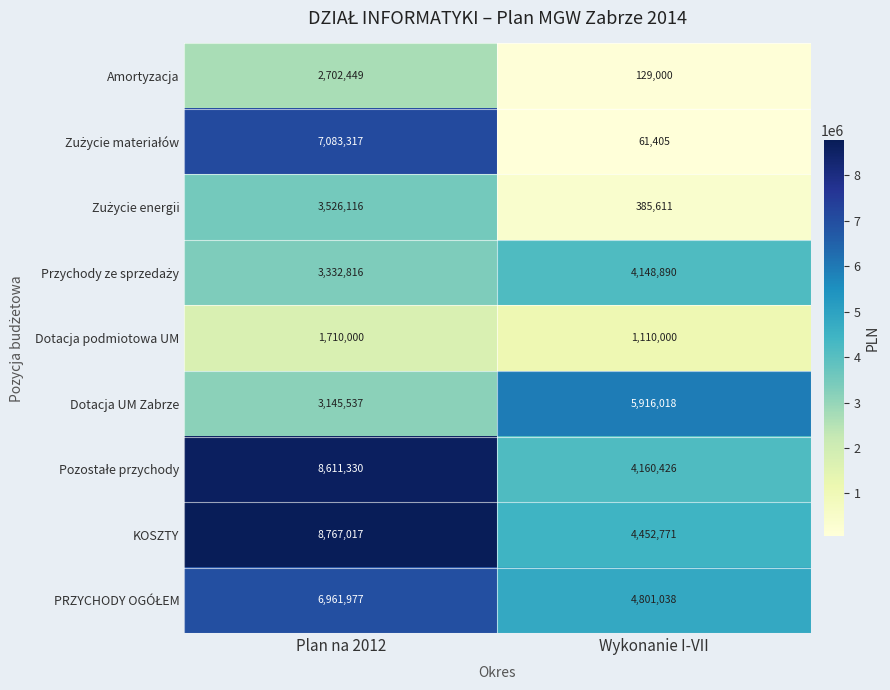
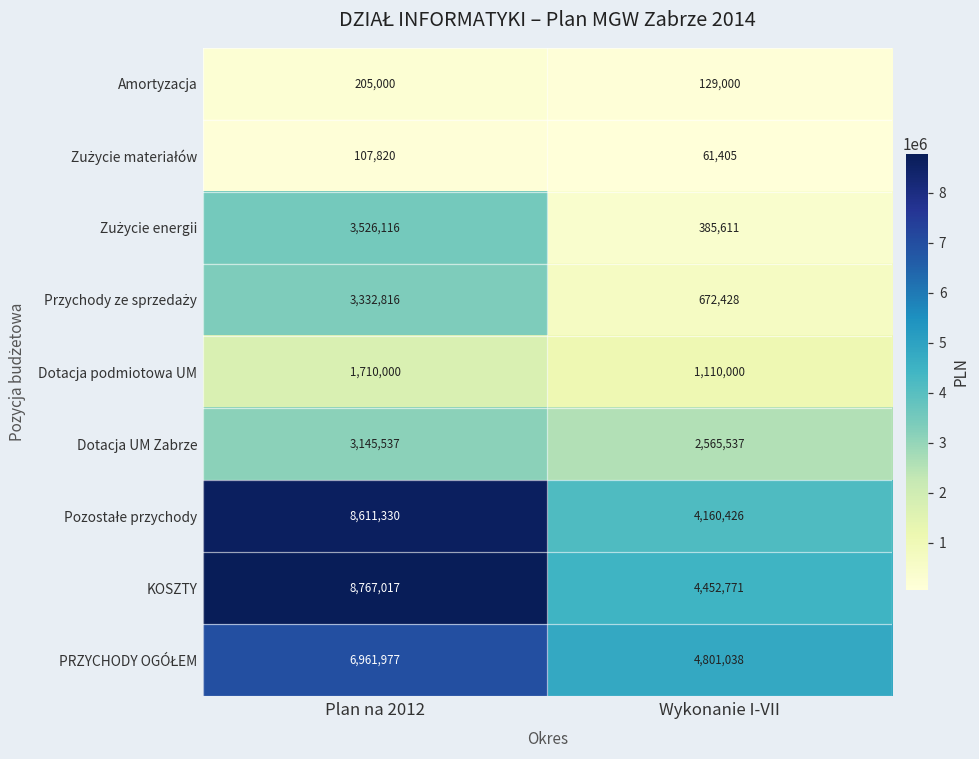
  {
    "Amortyzacja": {
-     "Plan na 2012": "2,702,449",
+     "Plan na 2012": "205,000",
      "Wykonanie I-VII": "129,000"
    },
    "Zużycie materiałów": {
-     "Plan na 2012": "7,083,317",
+     "Plan na 2012": "107,820",
      "Wykonanie I-VII": "61,405"
    },
    "Zużycie energii": {
      "Plan na 2012": "3,526,116",
      "Wykonanie I-VII": "385,611"
    },
    "Przychody ze sprzedaży": {
      "Plan na 2012": "3,332,816",
-     "Wykonanie I-VII": "4,148,890"
+     "Wykonanie I-VII": "672,428"
    },
    "Dotacja podmiotowa UM": {
      "Plan na 2012": "1,710,000",
      "Wykonanie I-VII": "1,110,000"
    },
    "Dotacja UM Zabrze": {
      "Plan na 2012": "3,145,537",
-     "Wykonanie I-VII": "5,916,018"
+     "Wykonanie I-VII": "2,565,537"
    },
    "Pozostałe przychody": {
      "Plan na 2012": "8,611,330",
      "Wykonanie I-VII": "4,160,426"
    },
    "KOSZTY": {
      "Plan na 2012": "8,767,017",
      "Wykonanie I-VII": "4,452,771"
    },
    "PRZYCHODY OGÓŁEM": {
      "Plan na 2012": "6,961,977",
      "Wykonanie I-VII": "4,801,038"
    }
  }
